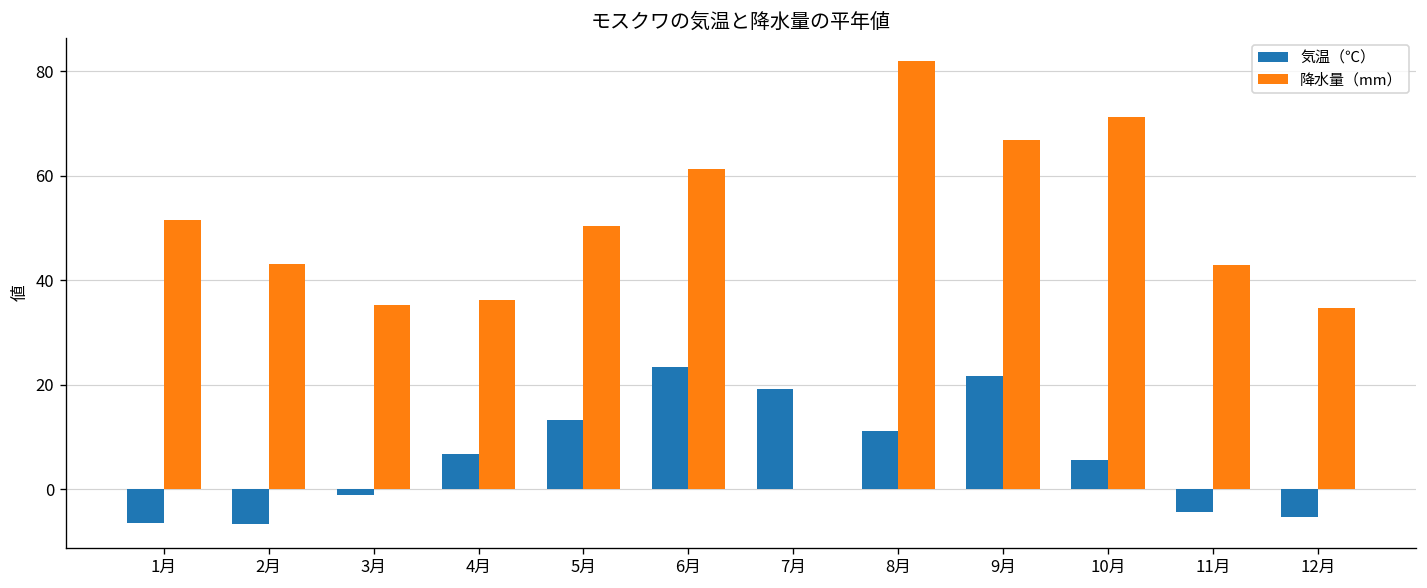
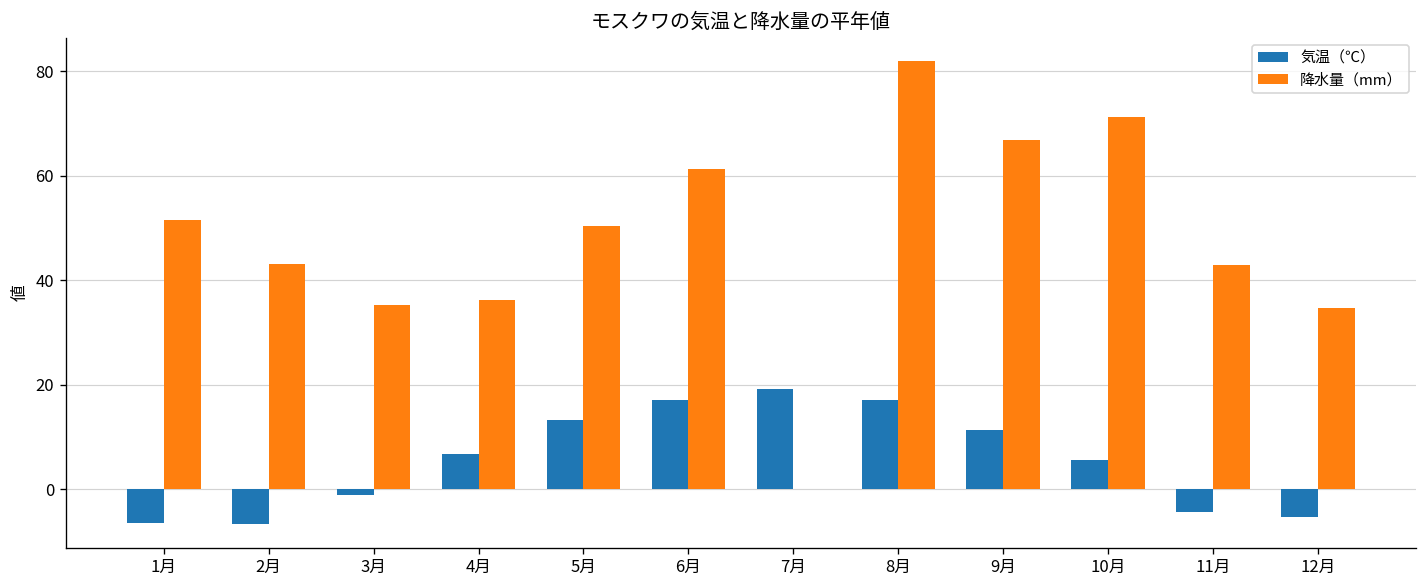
  {
    "気温（℃）": {
      "1月": -7,
      "2月": -7,
      "3月": -1,
      "4月": 7,
      "5月": 13,
-     "6月": 23,
+     "6月": 17,
      "7月": 19,
-     "8月": 11,
-     "9月": 22,
+     "8月": 17,
+     "9月": 11,
      "10月": 6,
      "11月": -4,
      "12月": -5
    },
    "降水量（mm）": {
      "1月": 52,
      "2月": 43,
      "3月": 35,
      "4月": 36,
      "5月": 50,
      "6月": 61,
      "7月": 0,
      "8月": 82,
      "9月": 67,
      "10月": 71,
      "11月": 43,
      "12月": 35
    }
  }
